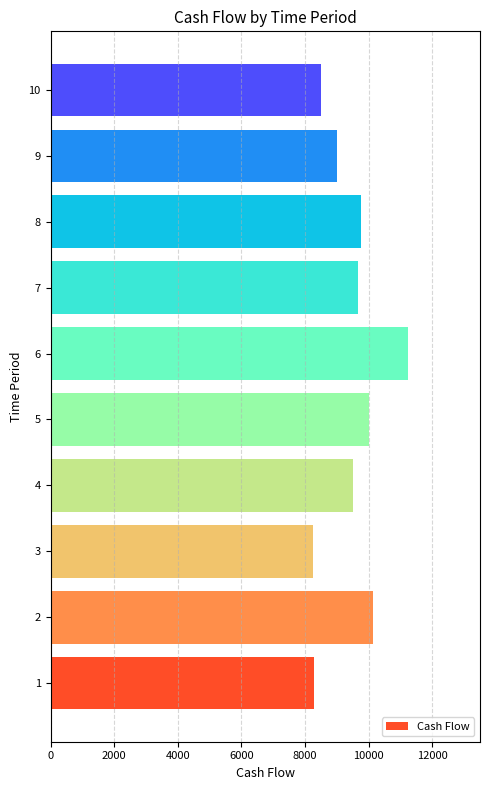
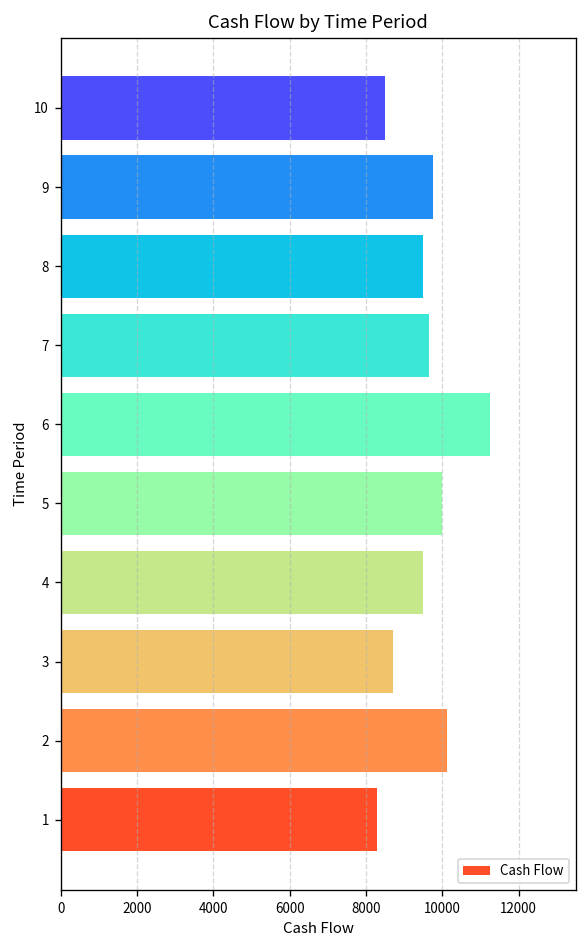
  {
    "10": 8500,
-   "9": 9000,
-   "8": 9800,
+   "9": 9800,
+   "8": 9500,
    "7": 9700,
    "6": 11300,
    "5": 10000,
    "4": 9500,
-   "3": 8300,
+   "3": 8700,
    "2": 10100,
    "1": 8300
  }
